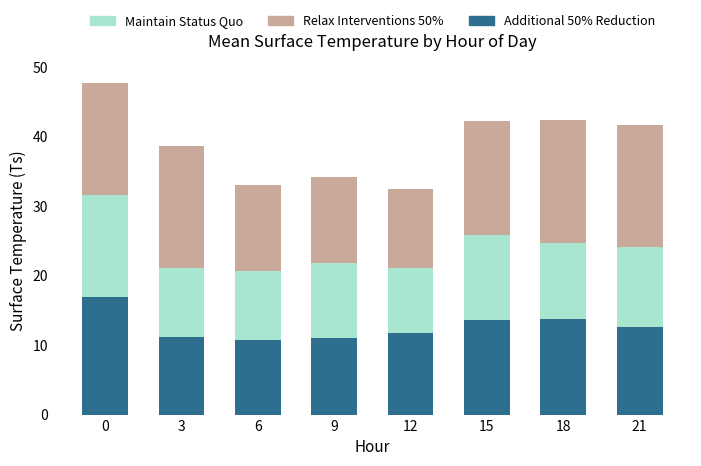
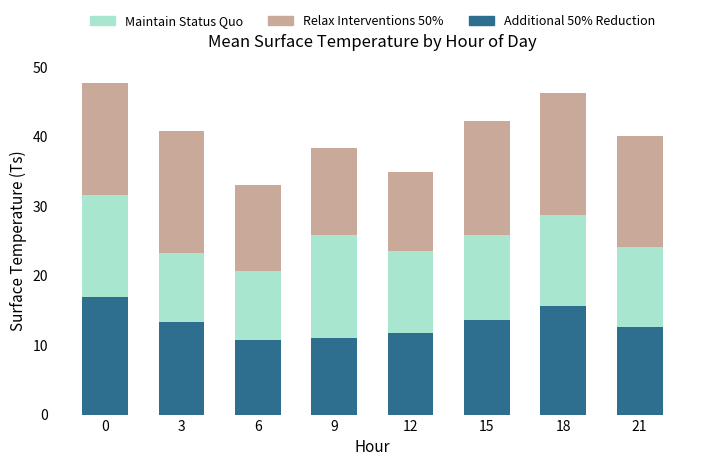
  {
    "Additional 50% Reduction": {
      "0": 17,
-     "3": 11,
+     "3": 13,
      "6": 11,
      "9": 11,
      "12": 12,
      "15": 14,
-     "18": 14,
+     "18": 16,
      "21": 13
    },
    "Maintain Status Quo": {
      "0": 15,
      "3": 10,
      "6": 10,
-     "9": 11,
-     "12": 9,
+     "9": 15,
+     "12": 12,
      "15": 12,
-     "18": 11,
+     "18": 13,
      "21": 12
    },
    "Relax Interventions 50%": {
      "0": 16,
      "3": 18,
      "6": 12,
      "9": 12,
      "12": 11,
      "15": 16,
      "18": 18,
-     "21": 17
+     "21": 16
    }
  }
